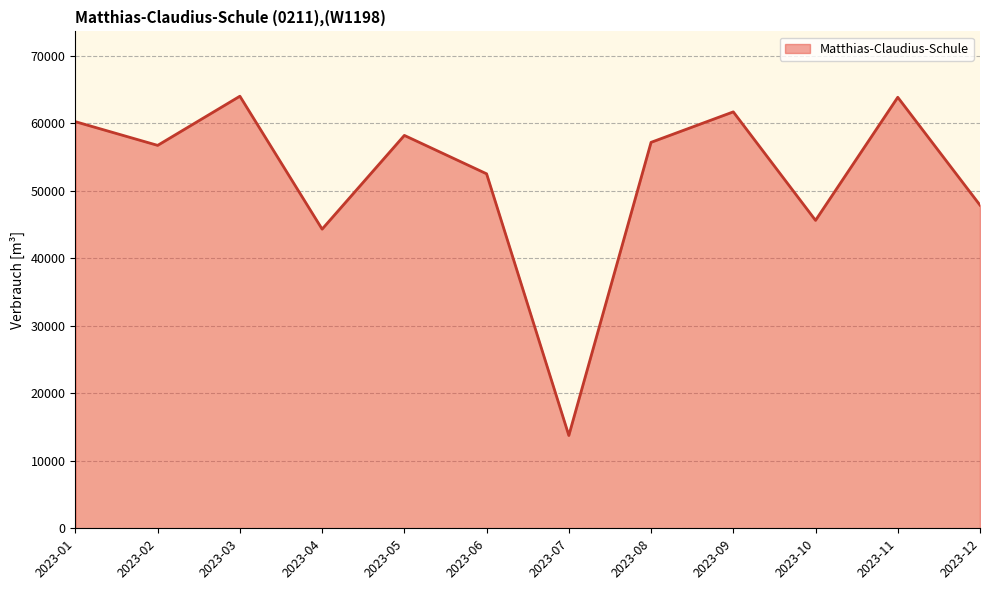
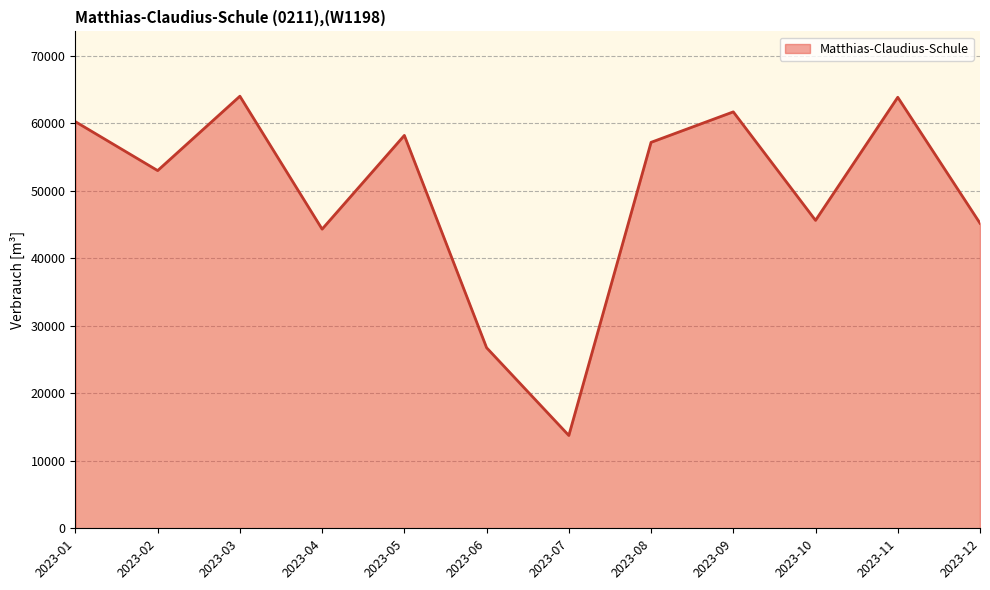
  {
    "2023-01": 60000,
-   "2023-02": 57000,
+   "2023-02": 53000,
    "2023-03": 64000,
    "2023-04": 44000,
    "2023-05": 58000,
-   "2023-06": 53000,
+   "2023-06": 27000,
    "2023-07": 14000,
    "2023-08": 57000,
    "2023-09": 62000,
    "2023-10": 46000,
    "2023-11": 64000,
-   "2023-12": 48000
+   "2023-12": 45000
  }
